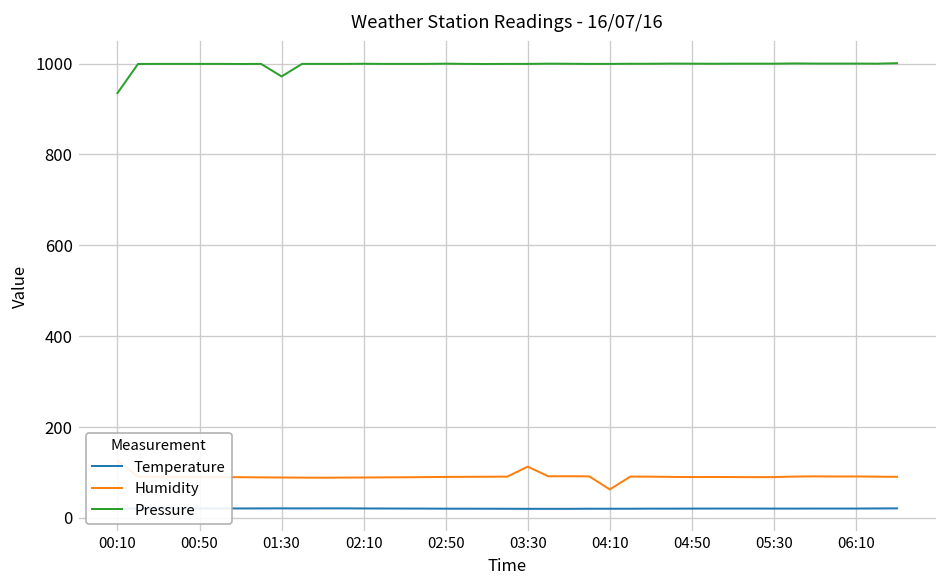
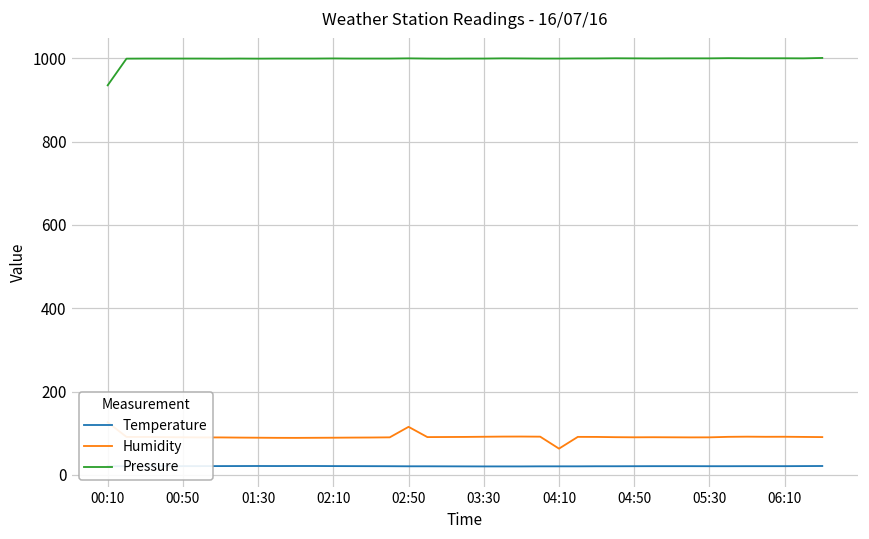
  {
    "Temperature": {
      "01:30": 20,
      "02:10": 20,
      "02:50": 20,
      "03:30": 20,
      "04:10": 20,
      "04:50": 20,
      "05:30": 20,
      "06:10": 20
    },
    "Humidity": {
      "01:30": 90,
      "02:10": 90,
-     "02:50": 90,
-     "03:30": 110,
+     "02:50": 120,
+     "03:30": 90,
      "04:10": 60,
      "04:50": 90,
      "05:30": 90,
      "06:10": 90
    },
    "Pressure": {
      "00:10": 940,
      "00:50": 1000,
-     "01:30": 970,
+     "01:30": 1000,
      "02:10": 1000,
      "02:50": 1000,
      "03:30": 1000,
      "04:10": 1000,
      "04:50": 1000,
      "05:30": 1000,
      "06:10": 1000
    }
  }
